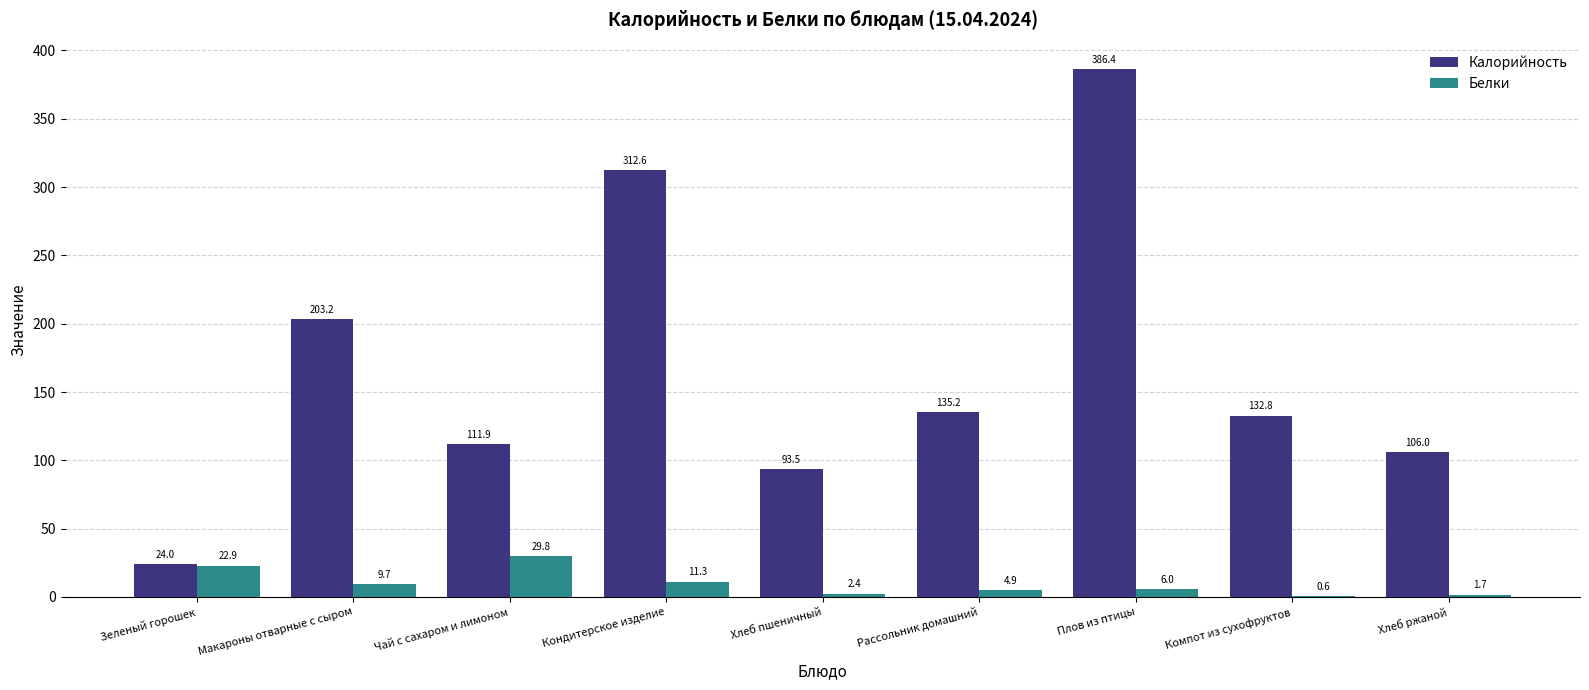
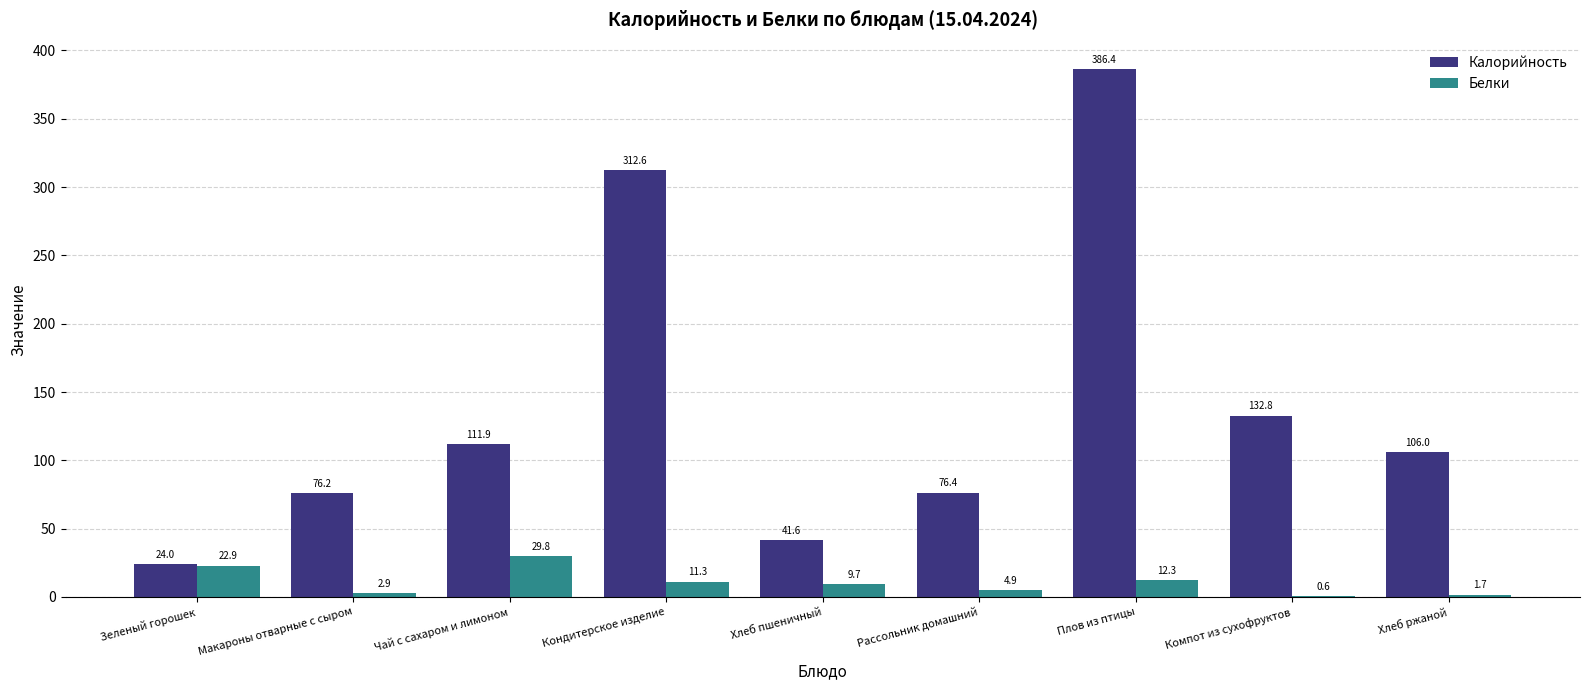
  {
    "Калорийность": {
      "Зеленый горошек": 24.0,
-     "Макароны отварные с сыром": 203.2,
+     "Макароны отварные с сыром": 76.2,
      "Чай с сахаром и лимоном": 111.9,
      "Кондитерское изделие": 312.6,
-     "Хлеб пшеничный": 93.5,
-     "Рассольник домашний": 135.2,
+     "Хлеб пшеничный": 41.6,
+     "Рассольник домашний": 76.4,
      "Плов из птицы": 386.4,
      "Компот из сухофруктов": 132.8,
      "Хлеб ржаной": 106.0
    },
    "Белки": {
      "Зеленый горошек": 22.9,
-     "Макароны отварные с сыром": 9.7,
+     "Макароны отварные с сыром": 2.9,
      "Чай с сахаром и лимоном": 29.8,
      "Кондитерское изделие": 11.3,
-     "Хлеб пшеничный": 2.4,
+     "Хлеб пшеничный": 9.7,
      "Рассольник домашний": 4.9,
-     "Плов из птицы": 6.0,
+     "Плов из птицы": 12.3,
      "Компот из сухофруктов": 0.6,
      "Хлеб ржаной": 1.7
    }
  }
